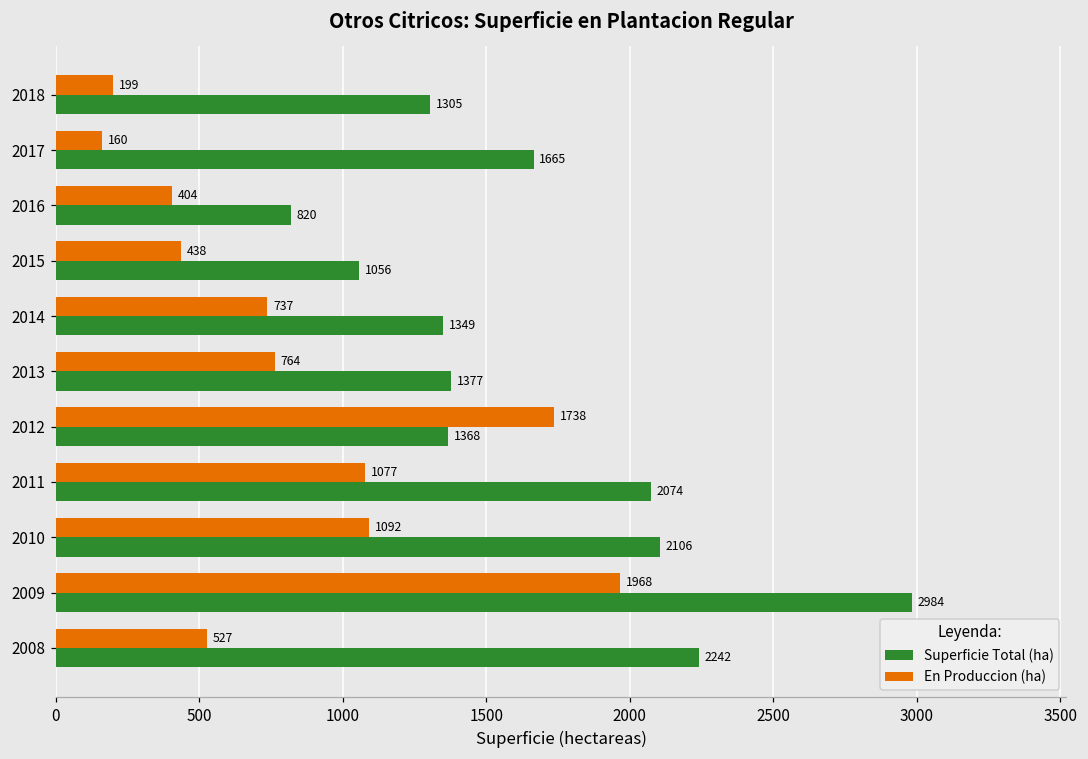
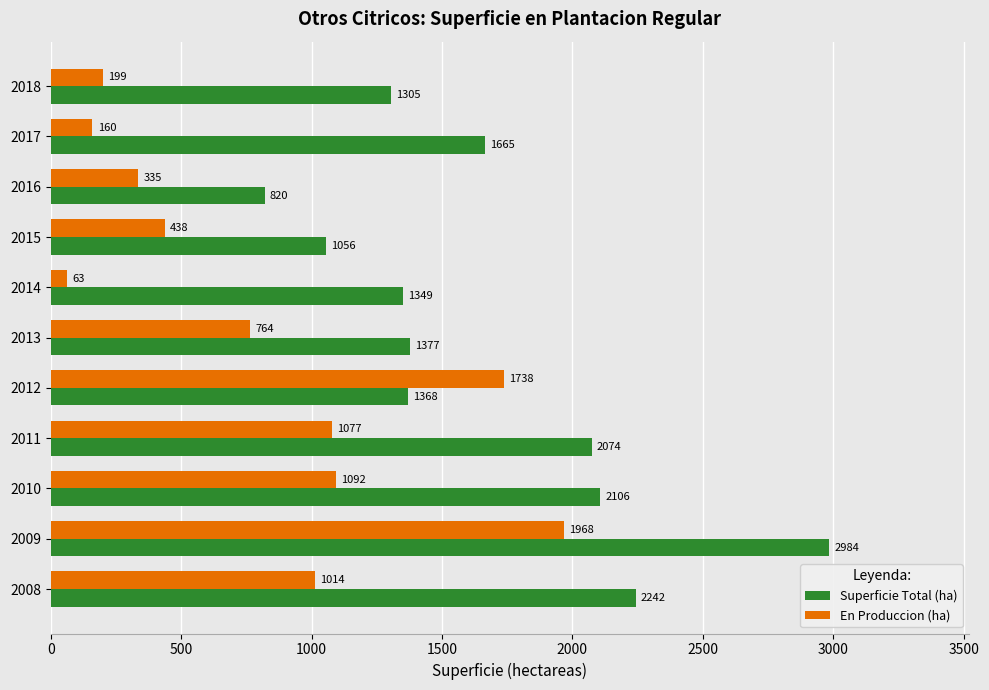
  {
    "Superficie Total (ha)": {
      "2018": 1305,
      "2017": 1665,
      "2016": 820,
      "2015": 1056,
      "2014": 1349,
      "2013": 1377,
      "2012": 1368,
      "2011": 2074,
      "2010": 2106,
      "2009": 2984,
      "2008": 2242
    },
    "En Produccion (ha)": {
      "2018": 199,
      "2017": 160,
-     "2016": 404,
+     "2016": 335,
      "2015": 438,
-     "2014": 737,
+     "2014": 63,
      "2013": 764,
      "2012": 1738,
      "2011": 1077,
      "2010": 1092,
      "2009": 1968,
-     "2008": 527
+     "2008": 1014
    }
  }
